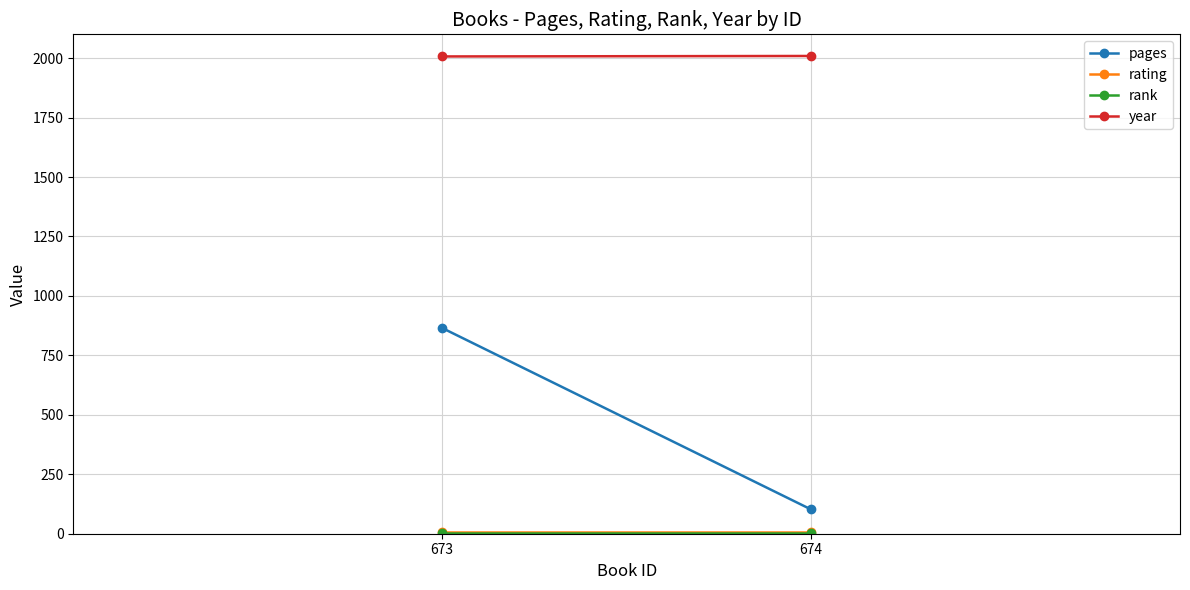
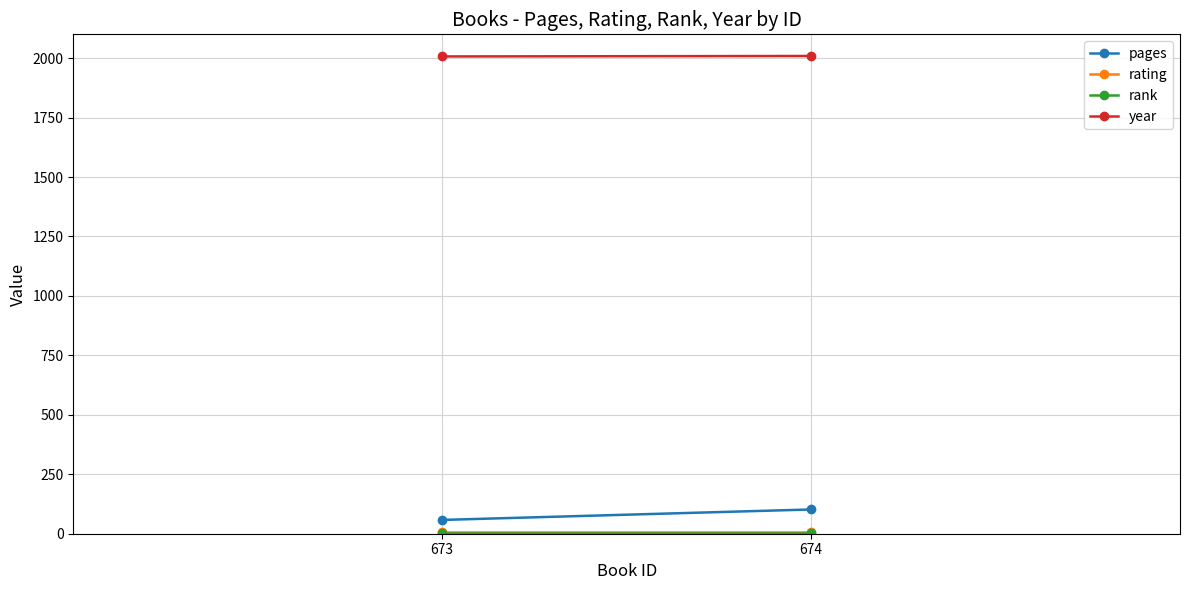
  {
    "pages": {
-     "673": 870,
+     "673": 60,
      "674": 100
    },
    "year": {
      "673": 2010,
      "674": 2010
    }
  }
